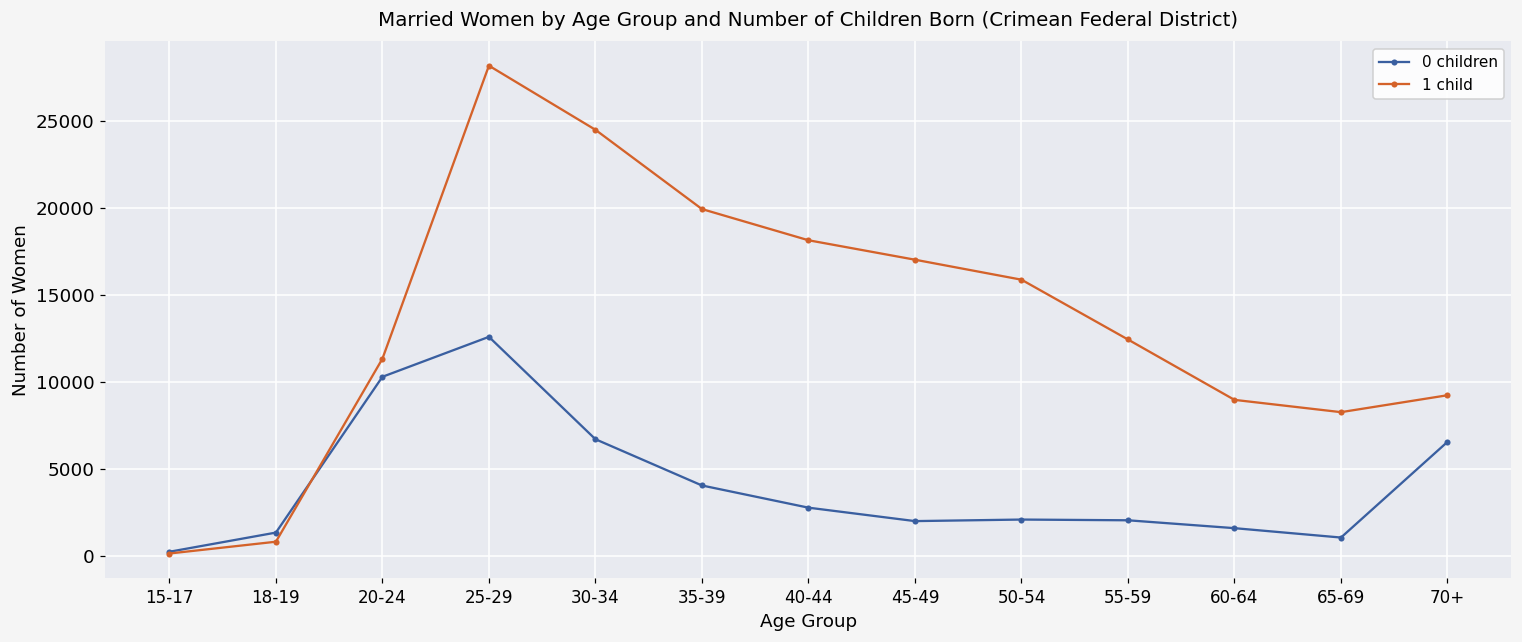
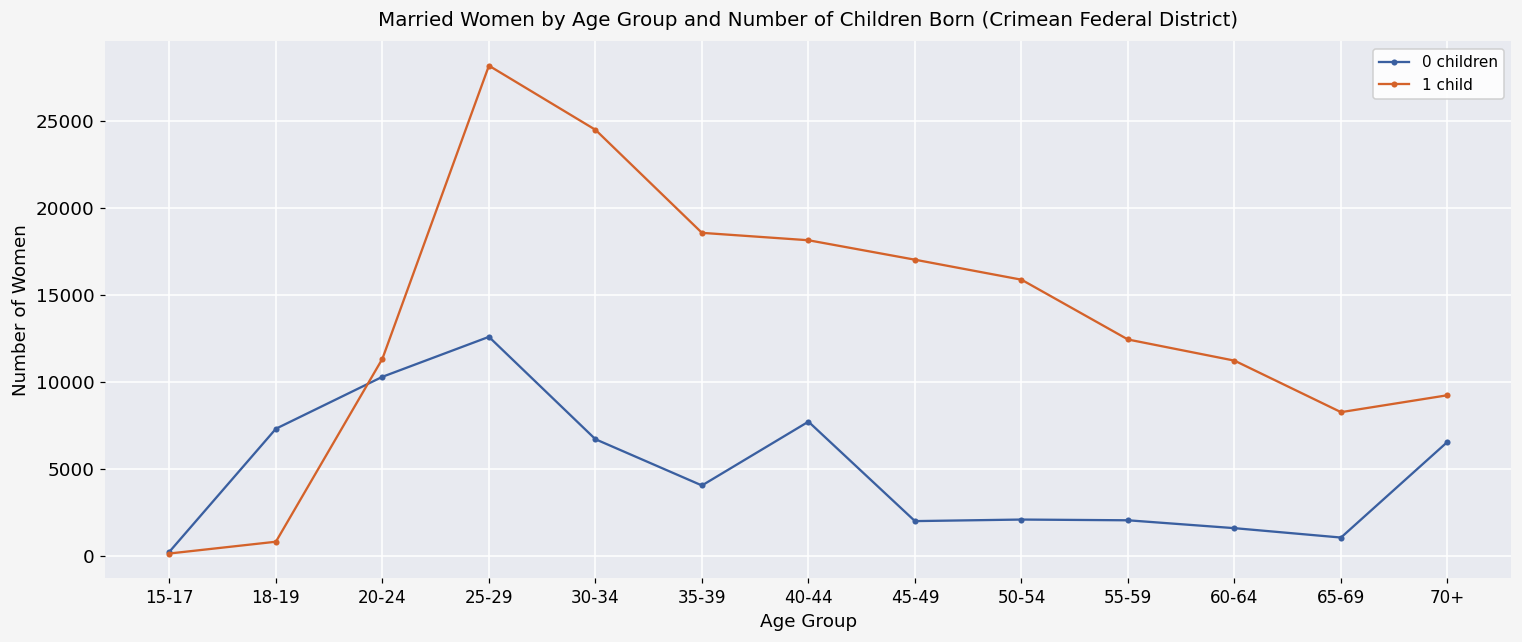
  {
    "0 children": {
-     "18-19": 1300,
+     "18-19": 7300,
      "20-24": 10300,
      "25-29": 12600,
      "30-34": 6700,
      "35-39": 4000,
-     "40-44": 2800,
+     "40-44": 7700,
      "45-49": 2000,
      "50-54": 2100,
      "55-59": 2000,
      "60-64": 1600,
      "65-69": 1000,
      "70+": 6500
    },
    "1 child": {
      "18-19": 800,
      "20-24": 11300,
      "25-29": 28200,
      "30-34": 24500,
-     "35-39": 19900,
+     "35-39": 18600,
      "40-44": 18100,
      "45-49": 17000,
      "50-54": 15900,
      "55-59": 12400,
-     "60-64": 9000,
+     "60-64": 11200,
      "65-69": 8300,
      "70+": 9200
    }
  }
